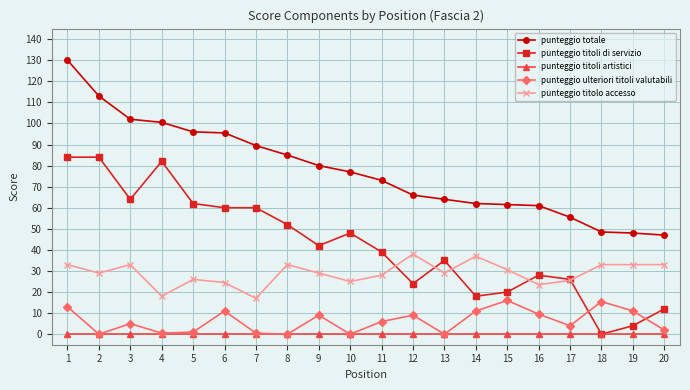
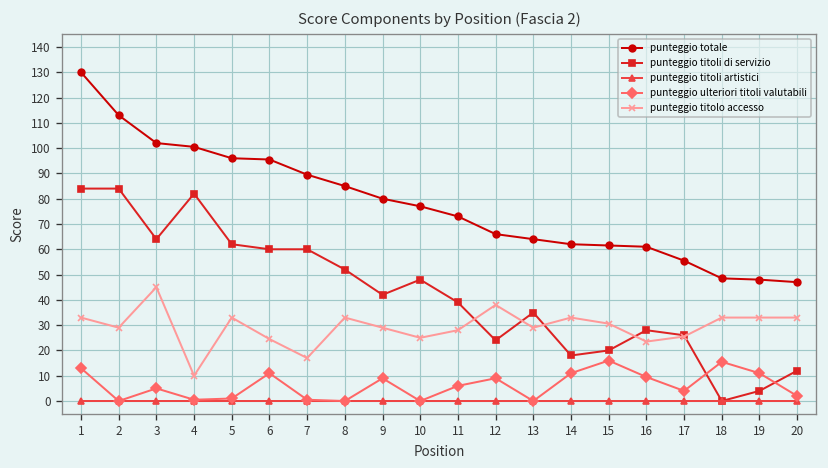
  {
    "punteggio titolo accesso": {
      "1": 33,
      "2": 29,
-     "3": 33,
-     "4": 18,
-     "5": 26,
+     "3": 45,
+     "4": 10,
+     "5": 33,
      "6": 25,
      "7": 17,
      "8": 33,
      "9": 29,
      "10": 25,
      "11": 28,
      "12": 38,
      "13": 29,
-     "14": 37,
+     "14": 33,
      "15": 31,
      "16": 24,
      "18": 33,
      "19": 33,
      "20": 33
    }
  }
